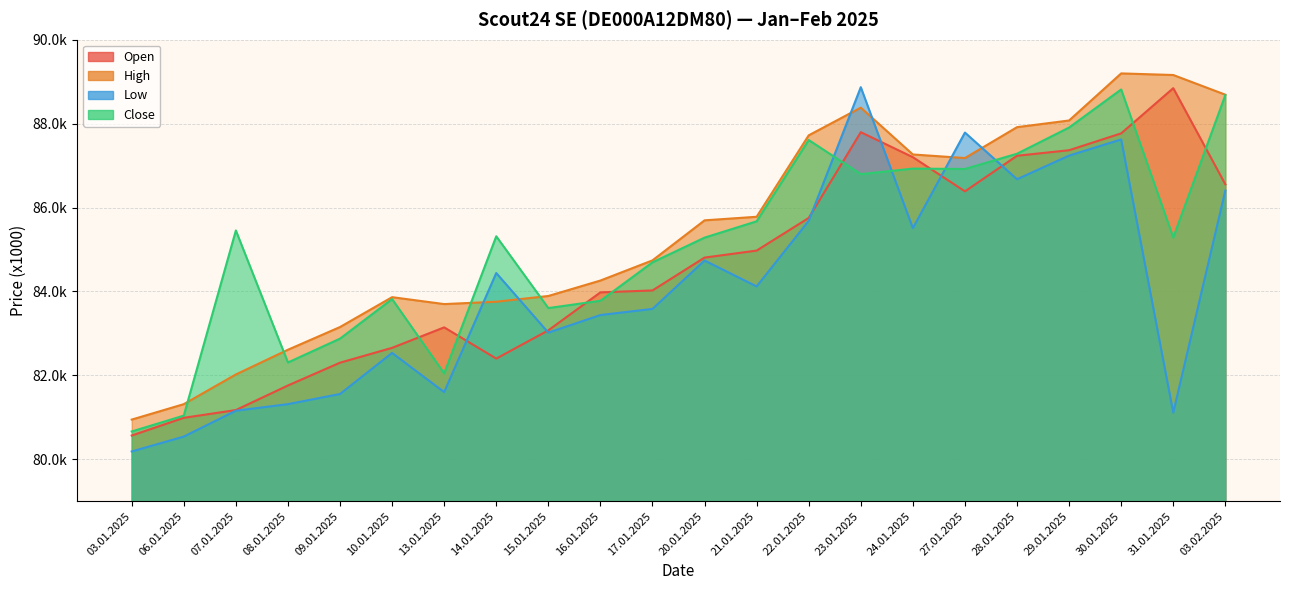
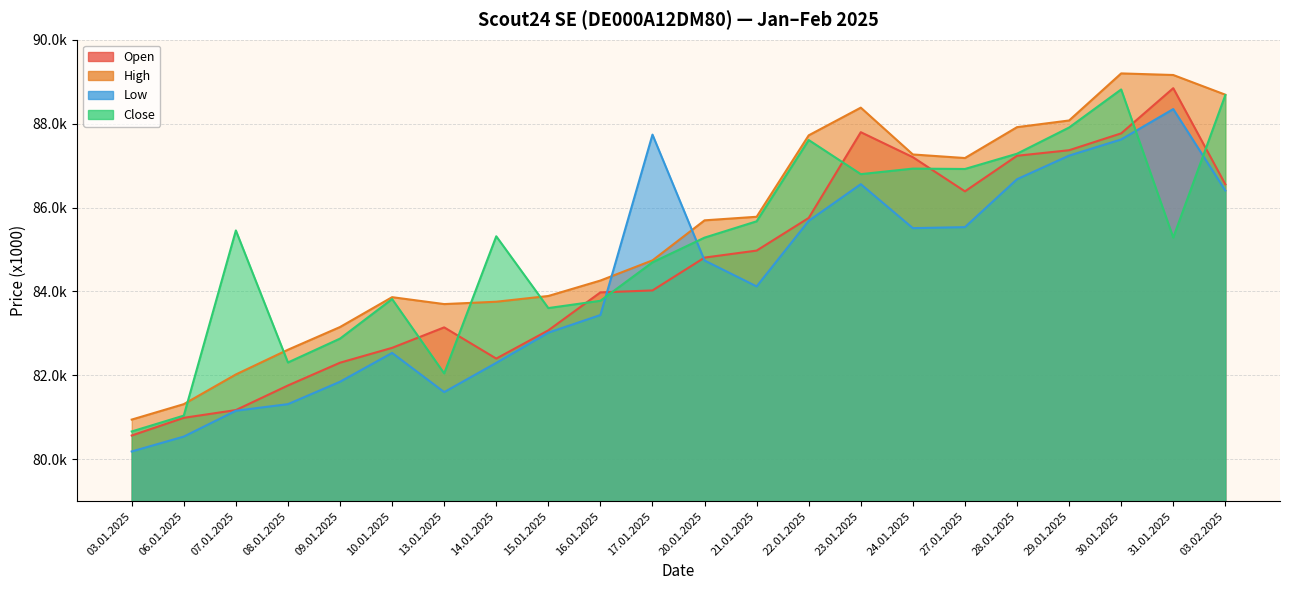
  {
    "Low": {
      "03.01.2025": 80200,
      "06.01.2025": 80500,
      "08.01.2025": 81300,
-     "09.01.2025": 81600,
+     "09.01.2025": 81800,
      "10.01.2025": 82500,
      "13.01.2025": 81600,
-     "14.01.2025": 84400,
+     "14.01.2025": 82300,
      "16.01.2025": 83400,
-     "17.01.2025": 83600,
+     "17.01.2025": 87700,
      "20.01.2025": 84700,
      "21.01.2025": 84100,
      "22.01.2025": 85700,
-     "23.01.2025": 88900,
+     "23.01.2025": 86600,
      "24.01.2025": 85500,
-     "27.01.2025": 87800,
+     "27.01.2025": 85500,
      "28.01.2025": 86700,
      "29.01.2025": 87200,
      "30.01.2025": 87600,
-     "31.01.2025": 81100,
+     "31.01.2025": 88300,
      "03.02.2025": 86400
    },
    "Close": {
      "03.01.2025": 80700,
      "07.01.2025": 85500,
      "08.01.2025": 82300,
      "09.01.2025": 82900,
      "13.01.2025": 82000,
      "14.01.2025": 85300,
      "15.01.2025": 83600,
      "16.01.2025": 83800,
      "20.01.2025": 85300,
      "21.01.2025": 85700,
      "22.01.2025": 87600,
      "23.01.2025": 86800,
      "24.01.2025": 86900,
      "27.01.2025": 86900,
      "29.01.2025": 87900,
      "30.01.2025": 88800,
      "31.01.2025": 85300
    }
  }
